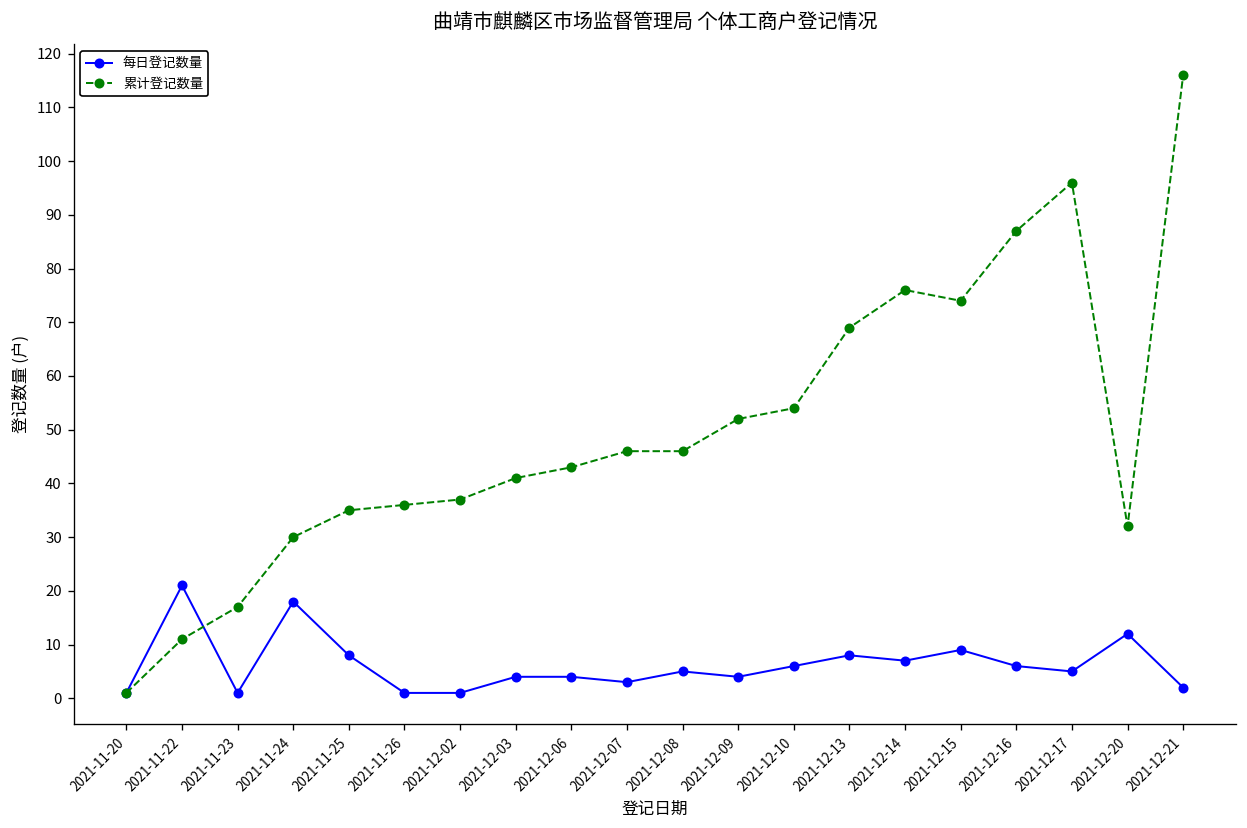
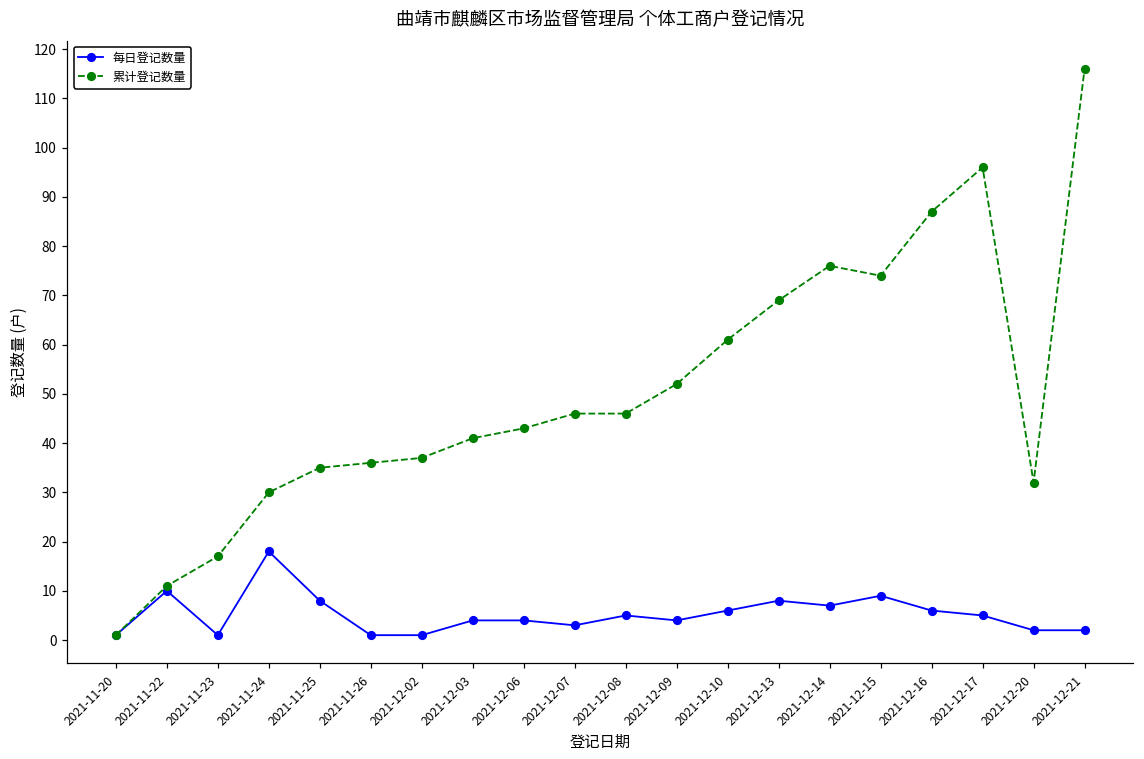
  {
    "每日登记数量": {
-     "2021-11-22": 21,
+     "2021-11-22": 10,
      "2021-11-23": 1,
      "2021-11-24": 18,
      "2021-11-25": 8,
      "2021-11-26": 1,
      "2021-12-02": 1,
      "2021-12-03": 4,
      "2021-12-06": 4,
      "2021-12-07": 3,
      "2021-12-08": 5,
      "2021-12-09": 4,
      "2021-12-10": 6,
      "2021-12-13": 8,
      "2021-12-14": 7,
      "2021-12-15": 9,
      "2021-12-16": 6,
      "2021-12-17": 5,
-     "2021-12-20": 12,
+     "2021-12-20": 2,
      "2021-12-21": 2
    },
    "累计登记数量": {
      "2021-11-22": 11,
      "2021-11-23": 17,
      "2021-11-24": 30,
      "2021-11-25": 35,
      "2021-11-26": 36,
      "2021-12-02": 37,
      "2021-12-03": 41,
      "2021-12-06": 43,
      "2021-12-07": 46,
      "2021-12-08": 46,
      "2021-12-09": 52,
-     "2021-12-10": 54,
+     "2021-12-10": 61,
      "2021-12-13": 69,
      "2021-12-14": 76,
      "2021-12-15": 74,
      "2021-12-16": 87,
      "2021-12-17": 96,
      "2021-12-20": 32,
      "2021-12-21": 116
    }
  }
